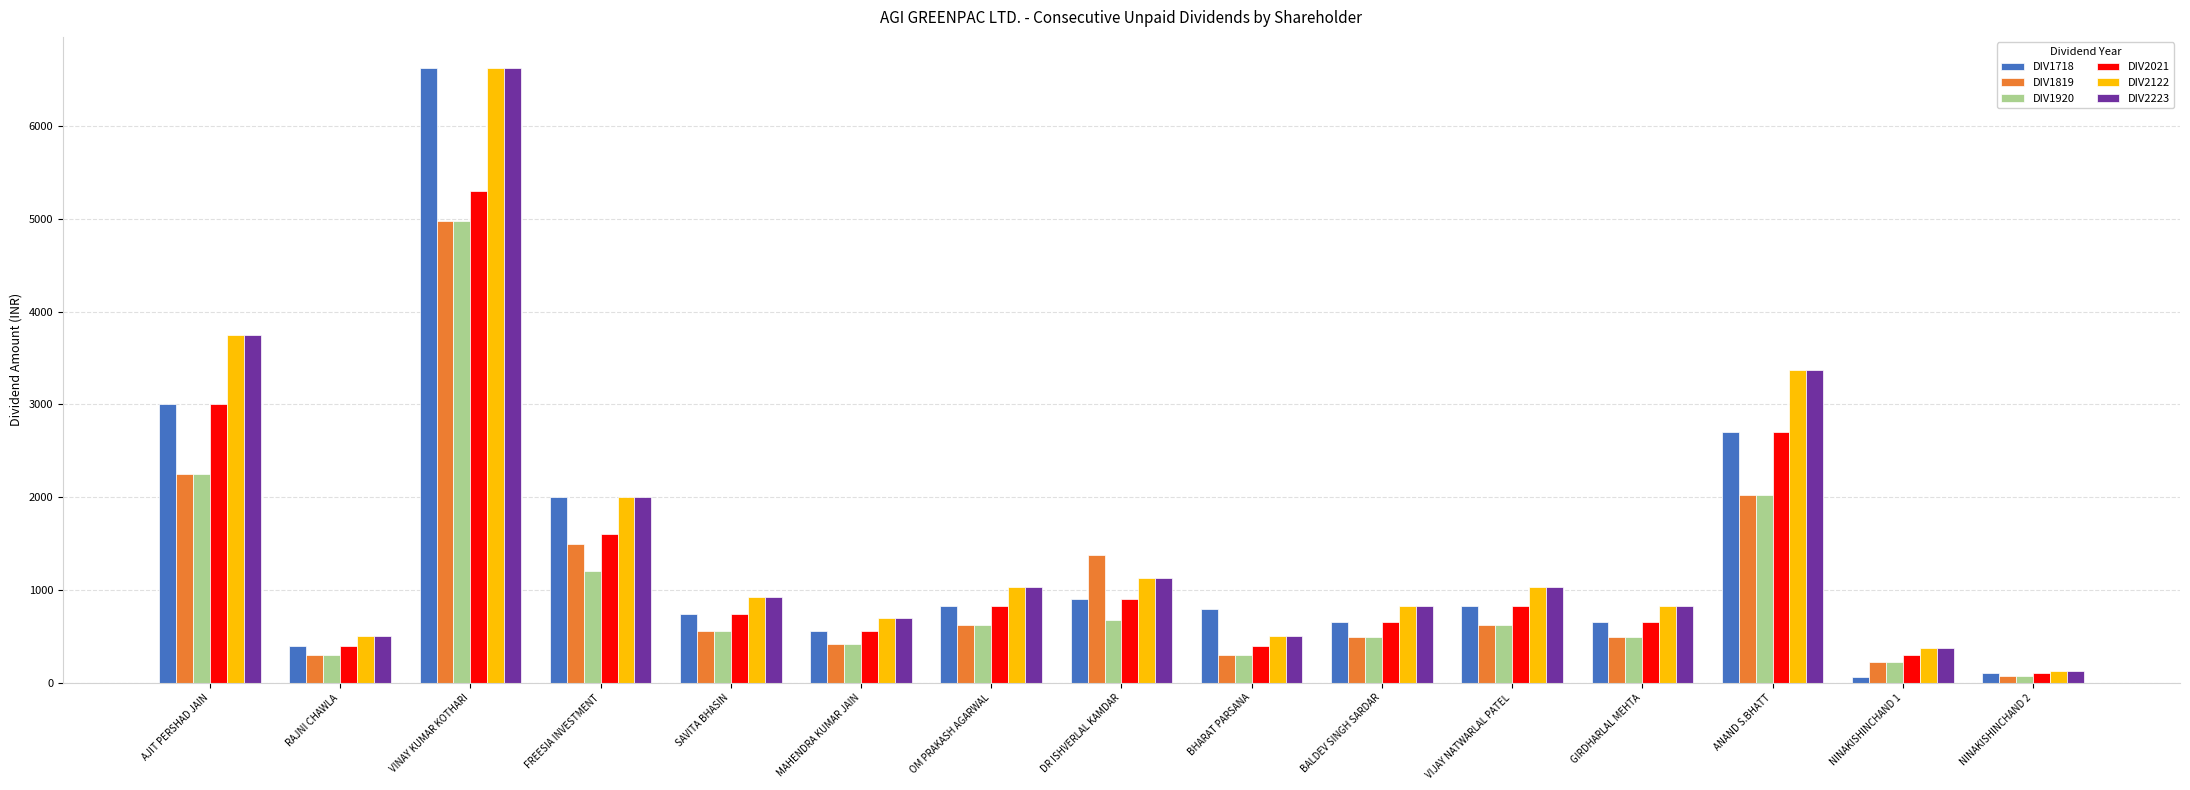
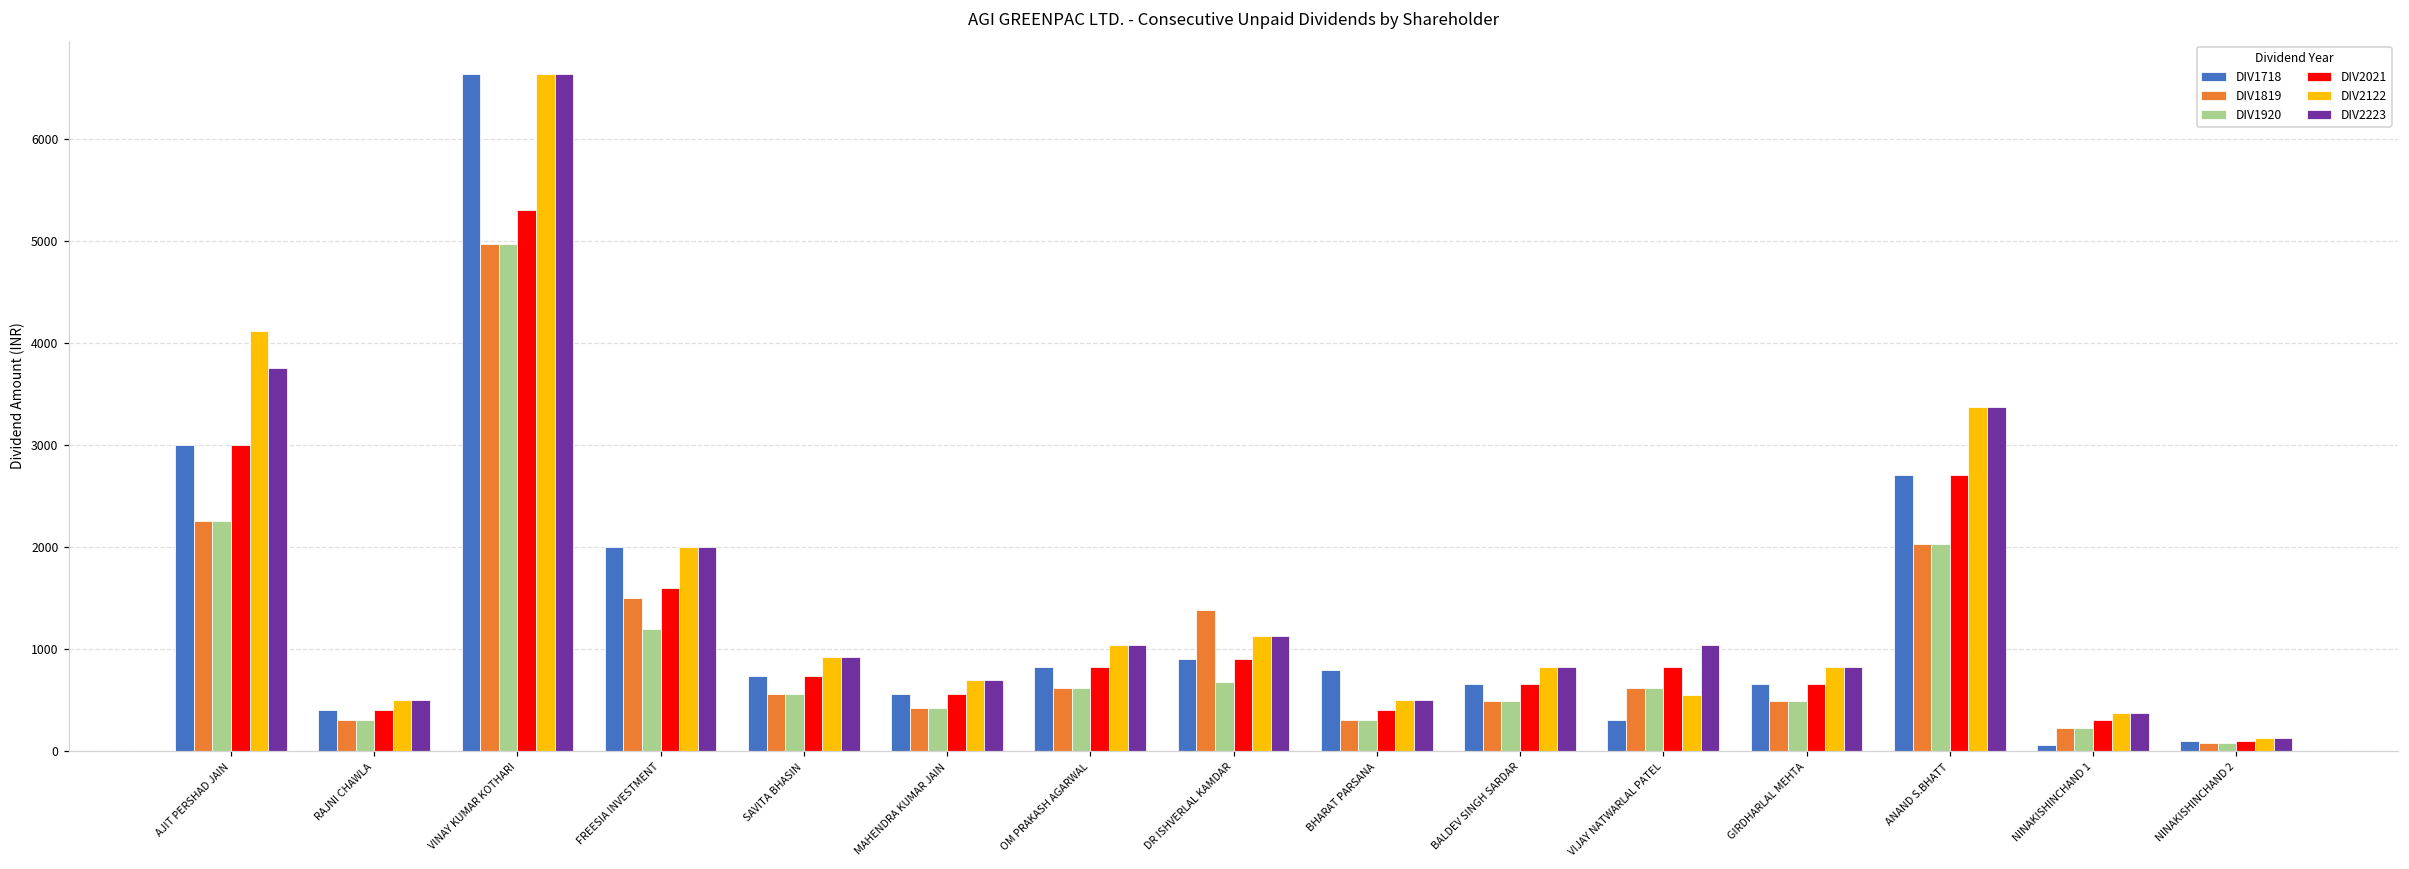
  {
    "DIV1718": {
      "AJIT PERSHAD JAIN": 3000,
      "RAJNI CHAWLA": 400,
      "VINAY KUMAR KOTHARI": 6600,
      "FREESIA INVESTMENT": 2000,
      "SAVITA BHASIN": 700,
      "MAHENDRA KUMAR JAIN": 600,
      "OM PRAKASH AGARWAL": 800,
      "DR ISHVERLAL KAMDAR": 900,
      "BHARAT PARSANA": 800,
      "BALDEV SINGH SARDAR": 700,
-     "VIJAY NATWARLAL PATEL": 800,
+     "VIJAY NATWARLAL PATEL": 300,
      "GIRDHARLAL MEHTA": 700,
      "ANAND S.BHATT": 2700,
      "NINAKISHINCHAND 1": 100,
      "NINAKISHINCHAND 2": 100
    },
    "DIV1819": {
      "AJIT PERSHAD JAIN": 2300,
      "RAJNI CHAWLA": 300,
      "VINAY KUMAR KOTHARI": 5000,
      "FREESIA INVESTMENT": 1500,
      "SAVITA BHASIN": 600,
      "MAHENDRA KUMAR JAIN": 400,
      "OM PRAKASH AGARWAL": 600,
      "DR ISHVERLAL KAMDAR": 1400,
      "BHARAT PARSANA": 300,
      "BALDEV SINGH SARDAR": 500,
      "VIJAY NATWARLAL PATEL": 600,
      "GIRDHARLAL MEHTA": 500,
      "ANAND S.BHATT": 2000,
      "NINAKISHINCHAND 1": 200,
      "NINAKISHINCHAND 2": 100
    },
    "DIV1920": {
      "AJIT PERSHAD JAIN": 2300,
      "RAJNI CHAWLA": 300,
      "VINAY KUMAR KOTHARI": 5000,
      "FREESIA INVESTMENT": 1200,
      "SAVITA BHASIN": 600,
      "MAHENDRA KUMAR JAIN": 400,
      "OM PRAKASH AGARWAL": 600,
      "DR ISHVERLAL KAMDAR": 700,
      "BHARAT PARSANA": 300,
      "BALDEV SINGH SARDAR": 500,
      "VIJAY NATWARLAL PATEL": 600,
      "GIRDHARLAL MEHTA": 500,
      "ANAND S.BHATT": 2000,
      "NINAKISHINCHAND 1": 200,
      "NINAKISHINCHAND 2": 100
    },
    "DIV2021": {
      "AJIT PERSHAD JAIN": 3000,
      "RAJNI CHAWLA": 400,
      "VINAY KUMAR KOTHARI": 5300,
      "FREESIA INVESTMENT": 1600,
      "SAVITA BHASIN": 700,
      "MAHENDRA KUMAR JAIN": 600,
      "OM PRAKASH AGARWAL": 800,
      "DR ISHVERLAL KAMDAR": 900,
      "BHARAT PARSANA": 400,
      "BALDEV SINGH SARDAR": 700,
      "VIJAY NATWARLAL PATEL": 800,
      "GIRDHARLAL MEHTA": 700,
      "ANAND S.BHATT": 2700,
      "NINAKISHINCHAND 1": 300,
      "NINAKISHINCHAND 2": 100
    },
    "DIV2122": {
-     "AJIT PERSHAD JAIN": 3800,
+     "AJIT PERSHAD JAIN": 4100,
      "RAJNI CHAWLA": 500,
      "VINAY KUMAR KOTHARI": 6600,
      "FREESIA INVESTMENT": 2000,
      "SAVITA BHASIN": 900,
      "MAHENDRA KUMAR JAIN": 700,
      "OM PRAKASH AGARWAL": 1000,
      "DR ISHVERLAL KAMDAR": 1100,
      "BHARAT PARSANA": 500,
      "BALDEV SINGH SARDAR": 800,
-     "VIJAY NATWARLAL PATEL": 1000,
+     "VIJAY NATWARLAL PATEL": 500,
      "GIRDHARLAL MEHTA": 800,
      "ANAND S.BHATT": 3400,
      "NINAKISHINCHAND 1": 400,
      "NINAKISHINCHAND 2": 100
    },
    "DIV2223": {
      "AJIT PERSHAD JAIN": 3800,
      "RAJNI CHAWLA": 500,
      "VINAY KUMAR KOTHARI": 6600,
      "FREESIA INVESTMENT": 2000,
      "SAVITA BHASIN": 900,
      "MAHENDRA KUMAR JAIN": 700,
      "OM PRAKASH AGARWAL": 1000,
      "DR ISHVERLAL KAMDAR": 1100,
      "BHARAT PARSANA": 500,
      "BALDEV SINGH SARDAR": 800,
      "VIJAY NATWARLAL PATEL": 1000,
      "GIRDHARLAL MEHTA": 800,
      "ANAND S.BHATT": 3400,
      "NINAKISHINCHAND 1": 400,
      "NINAKISHINCHAND 2": 100
    }
  }
